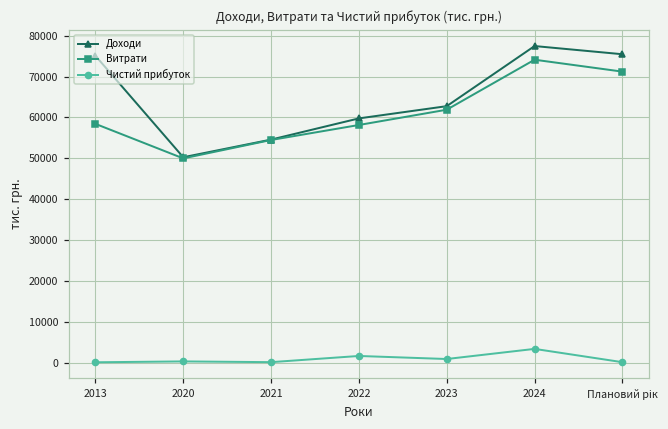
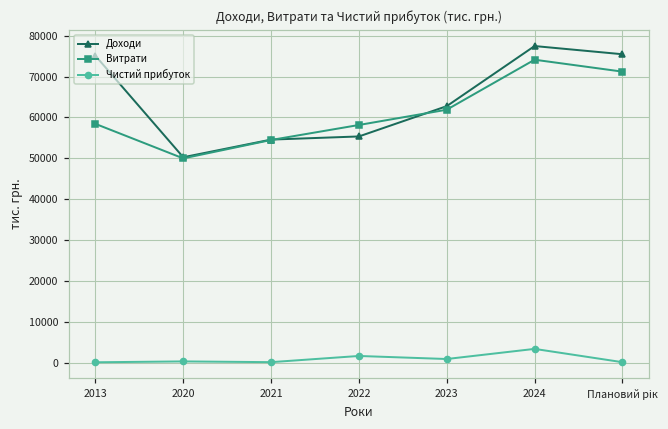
  {
    "Доходи": {
-     "2022": 60000,
+     "2022": 55000,
      "2023": 63000,
      "2024": 77000,
      "Плановий рік": 75000
    }
  }
